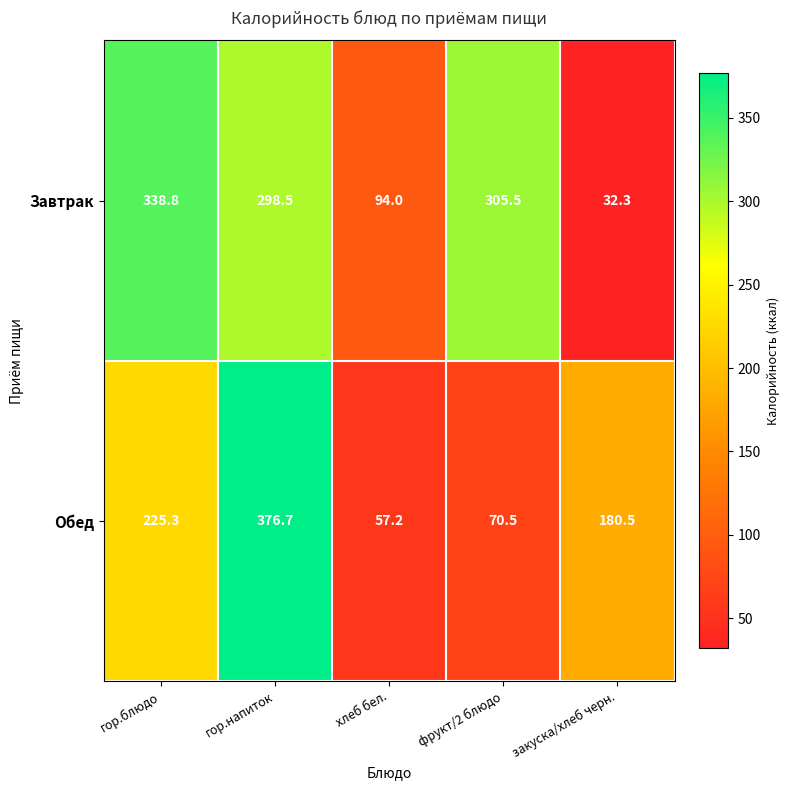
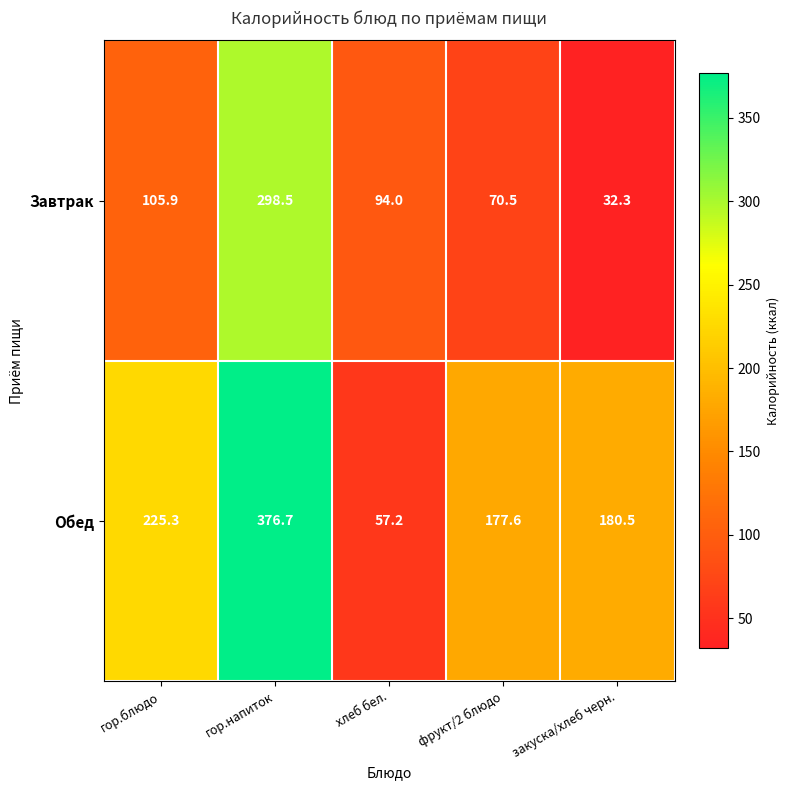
  {
    "Завтрак": {
-     "гор.блюдо": 338.8,
-     "фрукт/2 блюдо": 305.5
+     "гор.блюдо": 105.9,
+     "фрукт/2 блюдо": 70.5
    },
    "Обед": {
-     "фрукт/2 блюдо": 70.5
+     "фрукт/2 блюдо": 177.6
    }
  }
